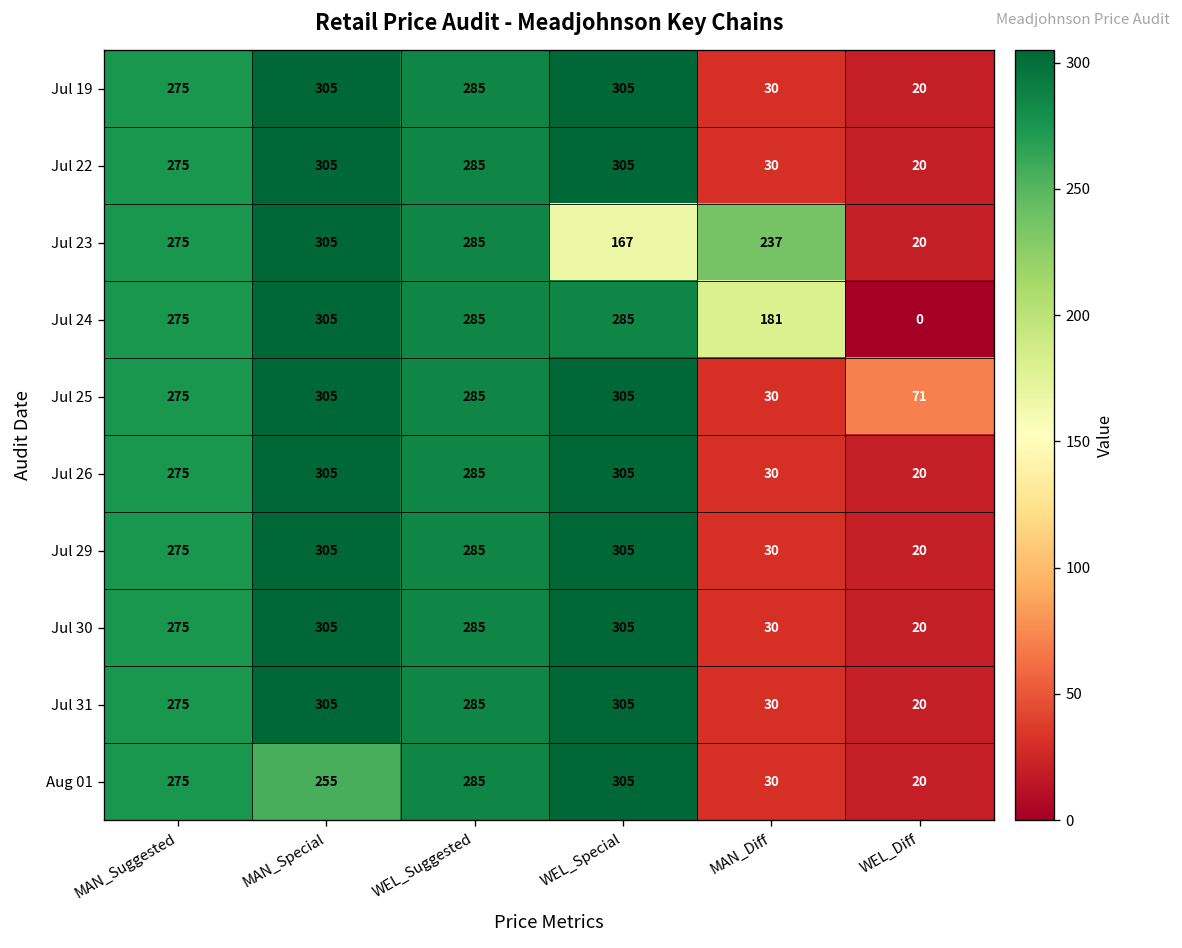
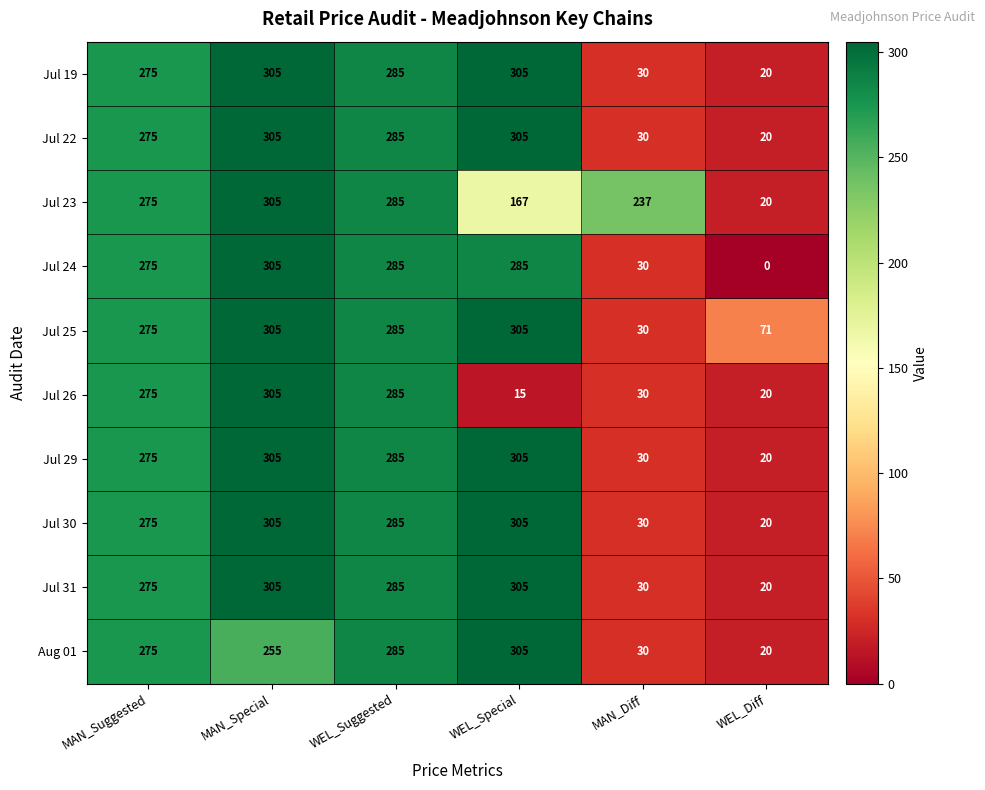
  {
    "Jul 19": {
      "MAN_Suggested": 275,
      "MAN_Special": 305,
      "WEL_Suggested": 285,
      "WEL_Special": 305,
      "MAN_Diff": 30,
      "WEL_Diff": 20
    },
    "Jul 22": {
      "MAN_Suggested": 275,
      "MAN_Special": 305,
      "WEL_Suggested": 285,
      "WEL_Special": 305,
      "MAN_Diff": 30,
      "WEL_Diff": 20
    },
    "Jul 23": {
      "MAN_Suggested": 275,
      "MAN_Special": 305,
      "WEL_Suggested": 285,
      "WEL_Special": 167,
      "MAN_Diff": 237,
      "WEL_Diff": 20
    },
    "Jul 24": {
      "MAN_Suggested": 275,
      "MAN_Special": 305,
      "WEL_Suggested": 285,
      "WEL_Special": 285,
-     "MAN_Diff": 181,
+     "MAN_Diff": 30,
      "WEL_Diff": 0
    },
    "Jul 25": {
      "MAN_Suggested": 275,
      "MAN_Special": 305,
      "WEL_Suggested": 285,
      "WEL_Special": 305,
      "MAN_Diff": 30,
      "WEL_Diff": 71
    },
    "Jul 26": {
      "MAN_Suggested": 275,
      "MAN_Special": 305,
      "WEL_Suggested": 285,
-     "WEL_Special": 305,
+     "WEL_Special": 15,
      "MAN_Diff": 30,
      "WEL_Diff": 20
    },
    "Jul 29": {
      "MAN_Suggested": 275,
      "MAN_Special": 305,
      "WEL_Suggested": 285,
      "WEL_Special": 305,
      "MAN_Diff": 30,
      "WEL_Diff": 20
    },
    "Jul 30": {
      "MAN_Suggested": 275,
      "MAN_Special": 305,
      "WEL_Suggested": 285,
      "WEL_Special": 305,
      "MAN_Diff": 30,
      "WEL_Diff": 20
    },
    "Jul 31": {
      "MAN_Suggested": 275,
      "MAN_Special": 305,
      "WEL_Suggested": 285,
      "WEL_Special": 305,
      "MAN_Diff": 30,
      "WEL_Diff": 20
    },
    "Aug 01": {
      "MAN_Suggested": 275,
      "MAN_Special": 255,
      "WEL_Suggested": 285,
      "WEL_Special": 305,
      "MAN_Diff": 30,
      "WEL_Diff": 20
    }
  }
